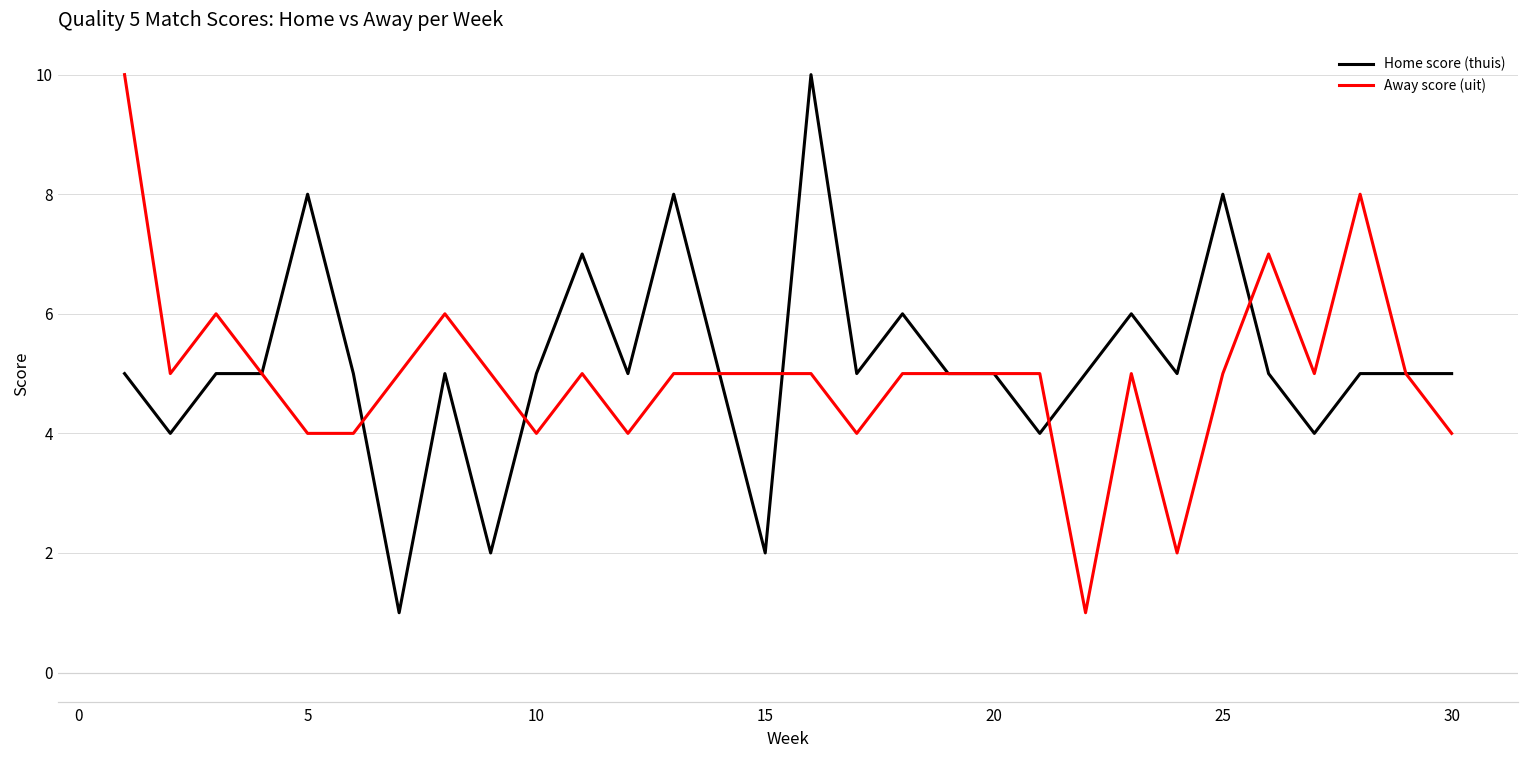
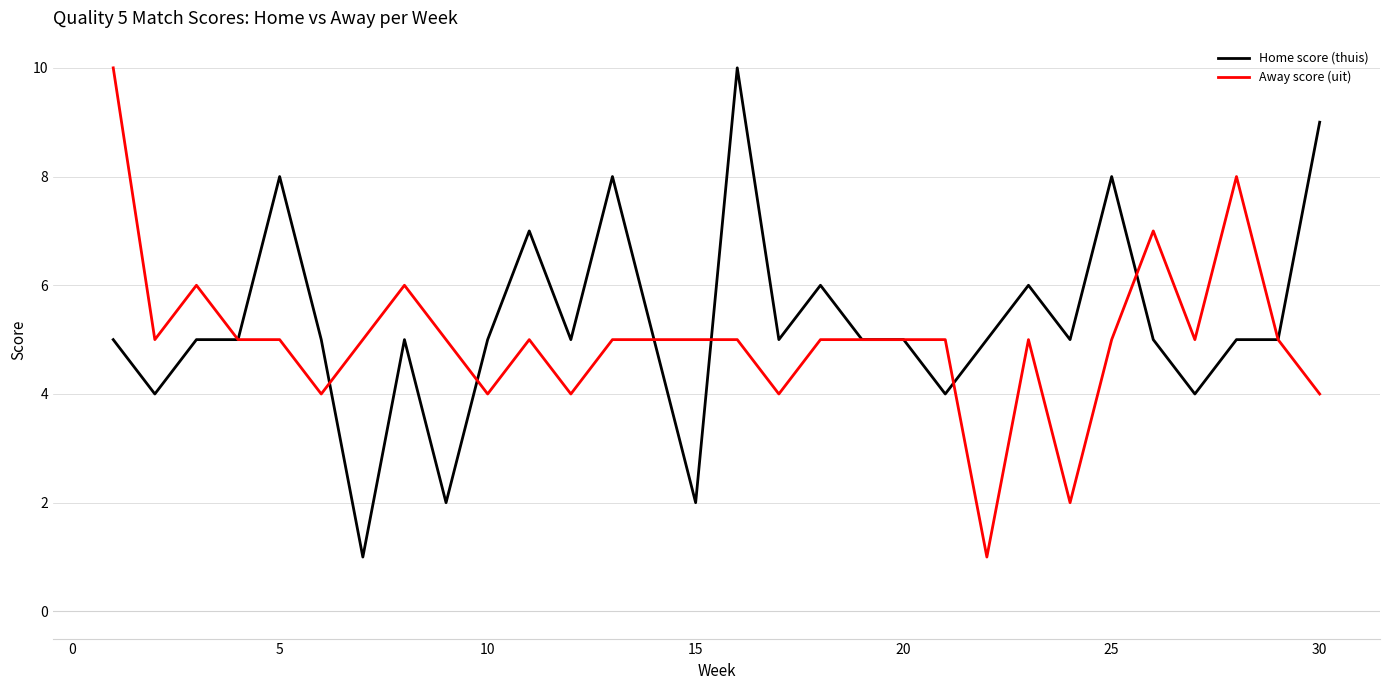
  {
    "Home score (thuis)": {
      "5": 8,
      "10": 5,
      "15": 2,
      "25": 8,
-     "30": 5
+     "30": 9
    },
    "Away score (uit)": {
-     "5": 4,
+     "5": 5,
      "10": 4,
      "15": 5,
      "25": 5,
      "30": 4
    }
  }
